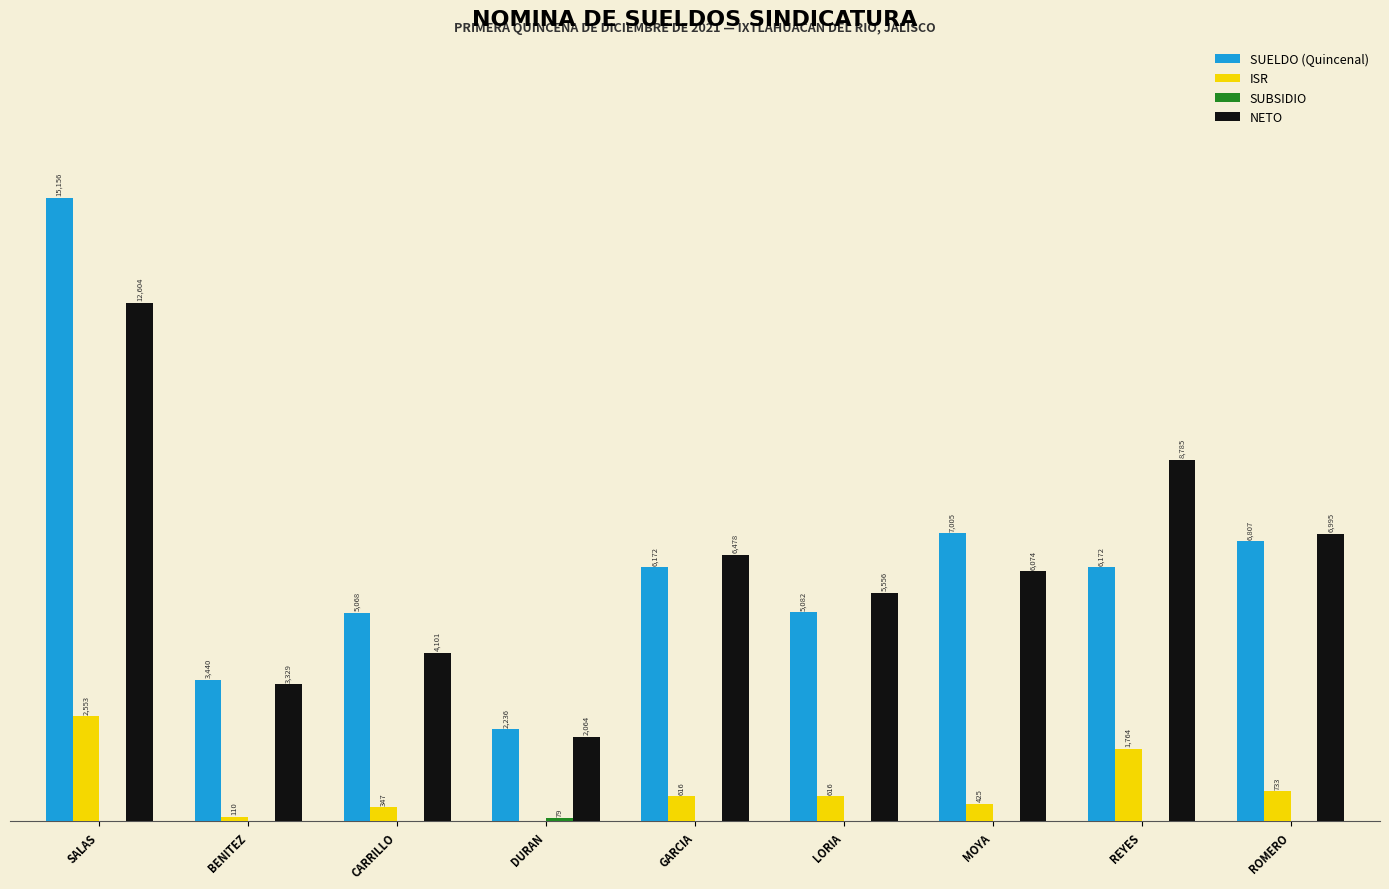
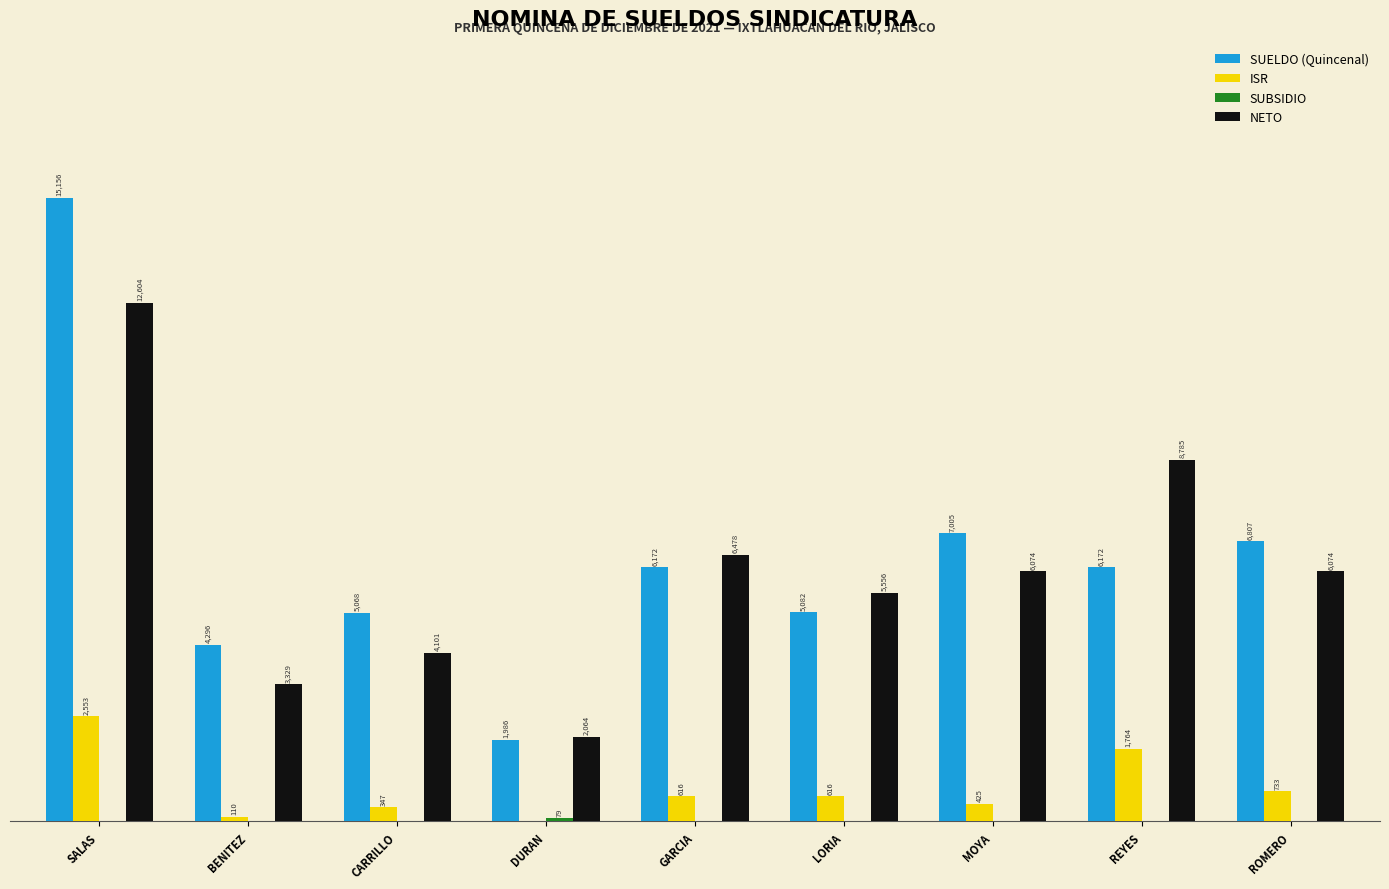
  {
    "SUELDO (Quincenal)": {
      "SALAS": "15,156",
-     "BENITEZ": "3,440",
+     "BENITEZ": "4,296",
      "CARRILLO": "5,068",
-     "DURAN": "2,236",
+     "DURAN": "1,986",
      "GARCIA": "6,172",
      "LORIA": "5,082",
      "MOYA": "7,005",
      "REYES": "6,172",
      "ROMERO": "6,807"
    },
    "ISR": {
      "SALAS": "2,553",
      "BENITEZ": "110",
      "CARRILLO": "347",
      "GARCIA": "616",
      "LORIA": "616",
      "MOYA": "425",
      "REYES": "1,764",
      "ROMERO": "733"
    },
    "SUBSIDIO": {
      "DURAN": "79"
    },
    "NETO": {
      "SALAS": "12,604",
      "BENITEZ": "3,329",
      "CARRILLO": "4,101",
      "DURAN": "2,064",
      "GARCIA": "6,478",
      "LORIA": "5,556",
      "MOYA": "6,074",
      "REYES": "8,785",
-     "ROMERO": "6,995"
+     "ROMERO": "6,074"
    }
  }
